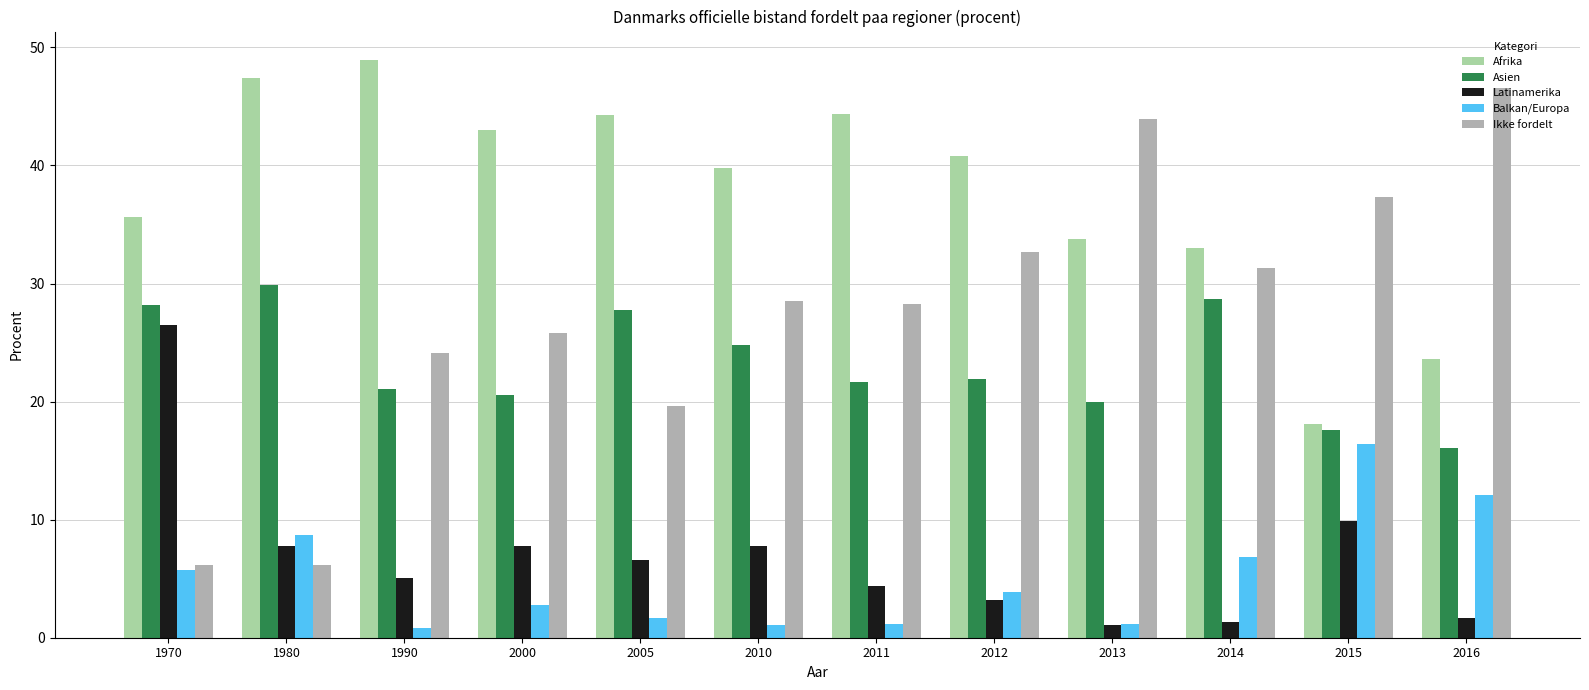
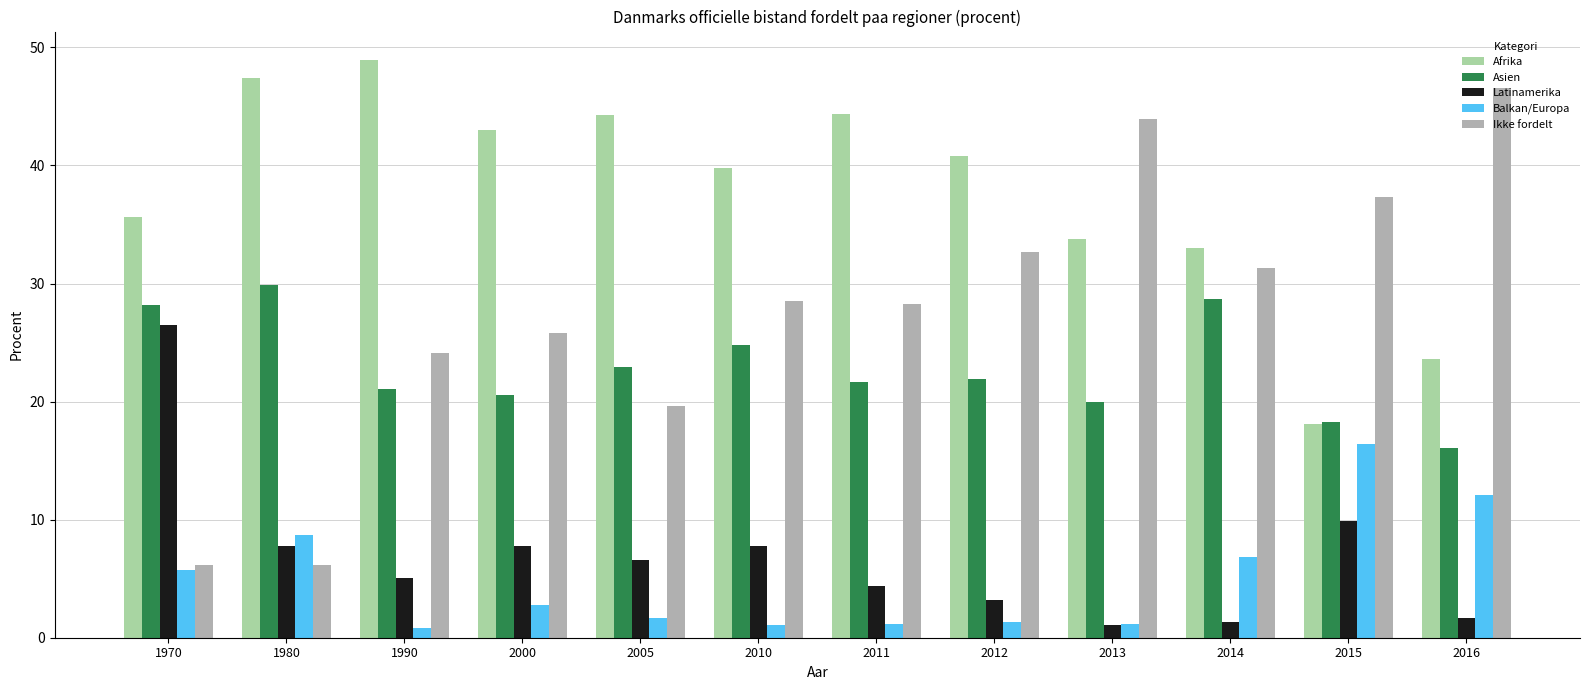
  {
    "Asien": {
      "1970": 28.2,
      "1980": 29.9,
      "1990": 21.1,
      "2000": 20.6,
-     "2005": 27.8,
+     "2005": 22.9,
      "2010": 24.8,
      "2011": 21.7,
      "2012": 21.9,
      "2013": 20.0,
      "2014": 28.7,
-     "2015": 17.6,
+     "2015": 18.3,
      "2016": 16.1
    },
    "Latinamerika": {
      "1970": 26.5,
      "1980": 7.8,
      "1990": 5.1,
      "2000": 7.8,
      "2005": 6.6,
      "2010": 7.8,
      "2011": 4.4,
      "2012": 3.2,
      "2013": 1.1,
      "2014": 1.3,
      "2015": 9.9,
      "2016": 1.7
    },
    "Balkan/Europa": {
      "1970": 5.7,
      "1980": 8.7,
      "1990": 0.8,
      "2000": 2.8,
      "2005": 1.7,
      "2010": 1.1,
      "2011": 1.2,
-     "2012": 3.9,
+     "2012": 1.3,
      "2013": 1.2,
      "2014": 6.8,
      "2015": 16.4,
      "2016": 12.1
    }
  }
